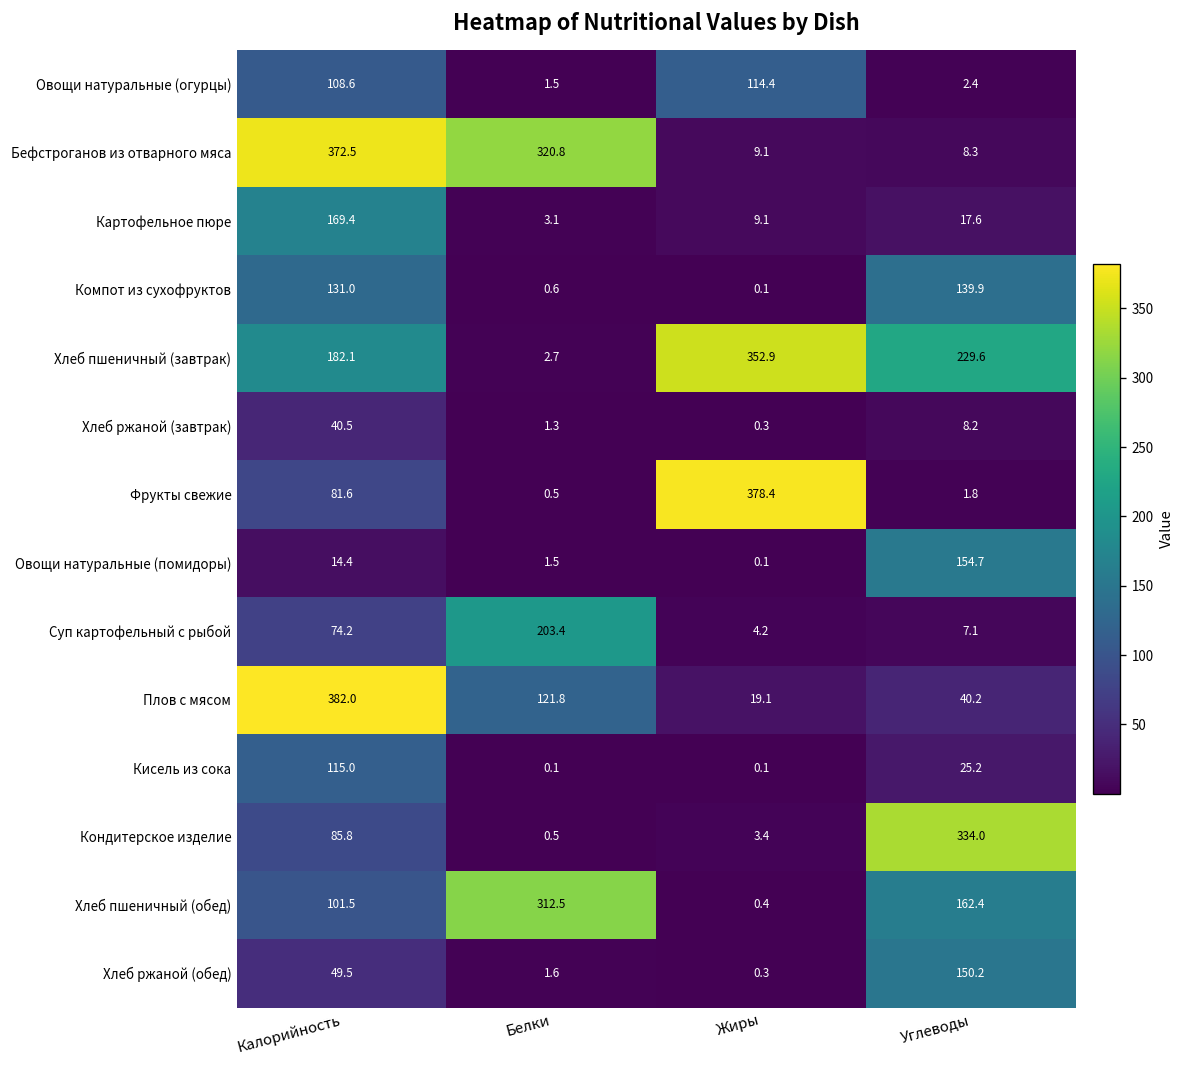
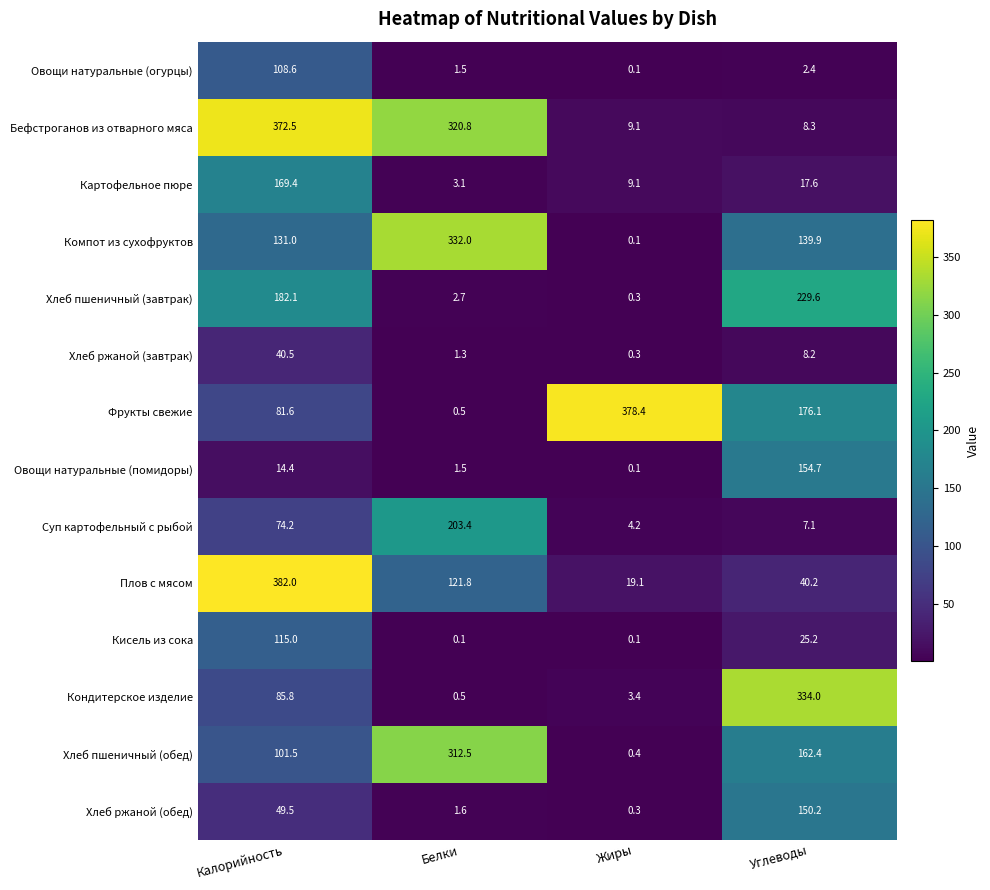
  {
    "Овощи натуральные (огурцы)": {
      "Калорийность": 108.6,
      "Белки": 1.5,
-     "Жиры": 114.4,
+     "Жиры": 0.1,
      "Углеводы": 2.4
    },
    "Бефстроганов из отварного мяса": {
      "Калорийность": 372.5,
      "Белки": 320.8,
      "Жиры": 9.1,
      "Углеводы": 8.3
    },
    "Картофельное пюре": {
      "Калорийность": 169.4,
      "Белки": 3.1,
      "Жиры": 9.1,
      "Углеводы": 17.6
    },
    "Компот из сухофруктов": {
      "Калорийность": 131.0,
-     "Белки": 0.6,
+     "Белки": 332.0,
      "Жиры": 0.1,
      "Углеводы": 139.9
    },
    "Хлеб пшеничный (завтрак)": {
      "Калорийность": 182.1,
      "Белки": 2.7,
-     "Жиры": 352.9,
+     "Жиры": 0.3,
      "Углеводы": 229.6
    },
    "Хлеб ржаной (завтрак)": {
      "Калорийность": 40.5,
      "Белки": 1.3,
      "Жиры": 0.3,
      "Углеводы": 8.2
    },
    "Фрукты свежие": {
      "Калорийность": 81.6,
      "Белки": 0.5,
      "Жиры": 378.4,
-     "Углеводы": 1.8
+     "Углеводы": 176.1
    },
    "Овощи натуральные (помидоры)": {
      "Калорийность": 14.4,
      "Белки": 1.5,
      "Жиры": 0.1,
      "Углеводы": 154.7
    },
    "Суп картофельный с рыбой": {
      "Калорийность": 74.2,
      "Белки": 203.4,
      "Жиры": 4.2,
      "Углеводы": 7.1
    },
    "Плов с мясом": {
      "Калорийность": 382.0,
      "Белки": 121.8,
      "Жиры": 19.1,
      "Углеводы": 40.2
    },
    "Кисель из сока": {
      "Калорийность": 115.0,
      "Белки": 0.1,
      "Жиры": 0.1,
      "Углеводы": 25.2
    },
    "Кондитерское изделие": {
      "Калорийность": 85.8,
      "Белки": 0.5,
      "Жиры": 3.4,
      "Углеводы": 334.0
    },
    "Хлеб пшеничный (обед)": {
      "Калорийность": 101.5,
      "Белки": 312.5,
      "Жиры": 0.4,
      "Углеводы": 162.4
    },
    "Хлеб ржаной (обед)": {
      "Калорийность": 49.5,
      "Белки": 1.6,
      "Жиры": 0.3,
      "Углеводы": 150.2
    }
  }
